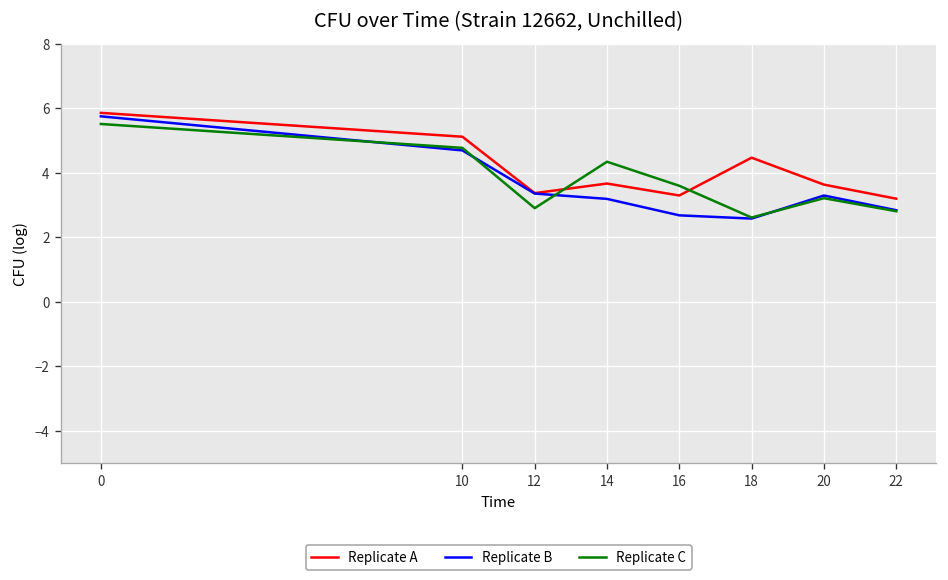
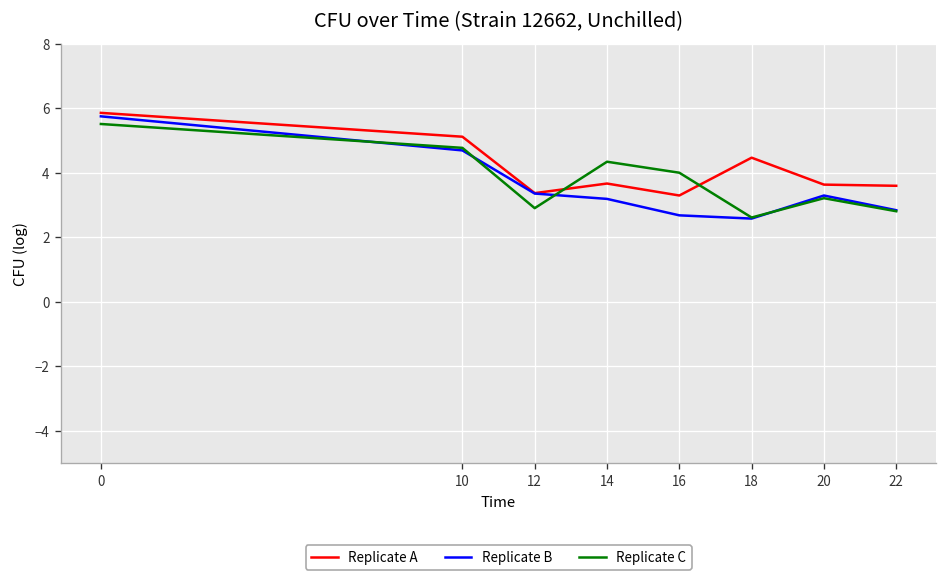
  {
    "Replicate A": {
      "0": 5.9,
      "10": 5.1,
      "14": 3.7,
      "16": 3.3,
      "18": 4.5,
      "20": 3.6,
-     "22": 3.2
+     "22": 3.6
    },
    "Replicate B": {
      "0": 5.8,
      "14": 3.2,
      "16": 2.7
    },
    "Replicate C": {
      "0": 5.5,
      "12": 2.9,
      "14": 4.3,
-     "16": 3.6
+     "16": 4.0
    }
  }
